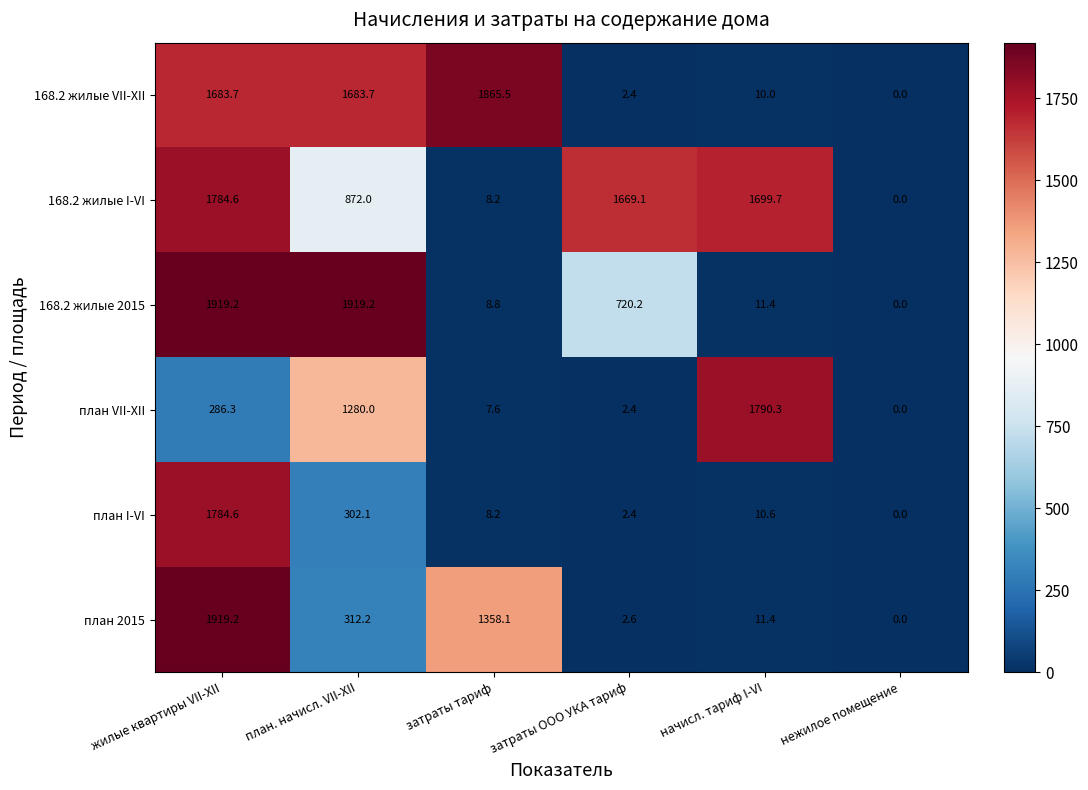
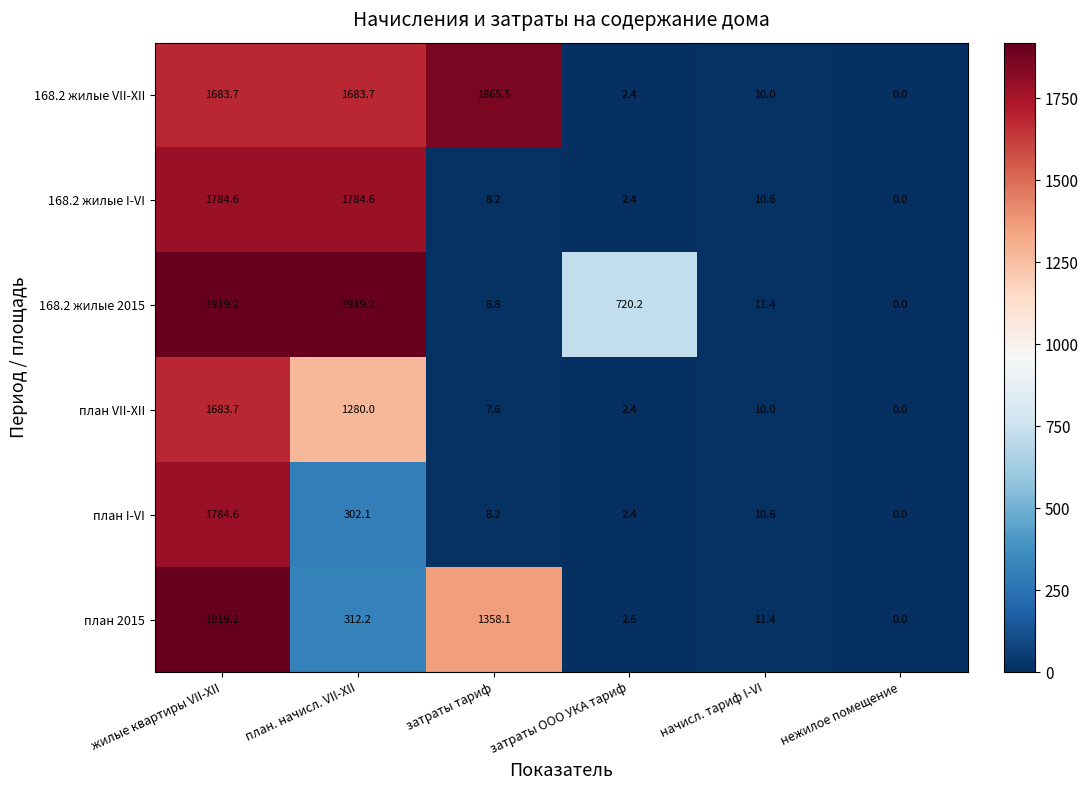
  {
    "168.2 жилые VII-XII": {
      "жилые квартиры VII-XII": 1683.7,
      "план. начисл. VII-XII": 1683.7,
      "затраты тариф": 1865.5,
      "затраты ООО УКА тариф": 2.4,
      "начисл. тариф I-VI": 10.0,
      "нежилое помещение": 0.0
    },
    "168.2 жилые I-VI": {
      "жилые квартиры VII-XII": 1784.6,
-     "план. начисл. VII-XII": 872.0,
+     "план. начисл. VII-XII": 1784.6,
      "затраты тариф": 8.2,
-     "затраты ООО УКА тариф": 1669.1,
-     "начисл. тариф I-VI": 1699.7,
+     "затраты ООО УКА тариф": 2.4,
+     "начисл. тариф I-VI": 10.6,
      "нежилое помещение": 0.0
    },
    "168.2 жилые 2015": {
      "жилые квартиры VII-XII": 1919.2,
      "план. начисл. VII-XII": 1919.2,
      "затраты тариф": 8.8,
      "затраты ООО УКА тариф": 720.2,
      "начисл. тариф I-VI": 11.4,
      "нежилое помещение": 0.0
    },
    "план VII-XII": {
-     "жилые квартиры VII-XII": 286.3,
+     "жилые квартиры VII-XII": 1683.7,
      "план. начисл. VII-XII": 1280.0,
      "затраты тариф": 7.6,
      "затраты ООО УКА тариф": 2.4,
-     "начисл. тариф I-VI": 1790.3,
+     "начисл. тариф I-VI": 10.0,
      "нежилое помещение": 0.0
    },
    "план I-VI": {
      "жилые квартиры VII-XII": 1784.6,
      "план. начисл. VII-XII": 302.1,
      "затраты тариф": 8.2,
      "затраты ООО УКА тариф": 2.4,
      "начисл. тариф I-VI": 10.6,
      "нежилое помещение": 0.0
    },
    "план 2015": {
      "жилые квартиры VII-XII": 1919.2,
      "план. начисл. VII-XII": 312.2,
      "затраты тариф": 1358.1,
      "затраты ООО УКА тариф": 2.6,
      "начисл. тариф I-VI": 11.4,
      "нежилое помещение": 0.0
    }
  }
